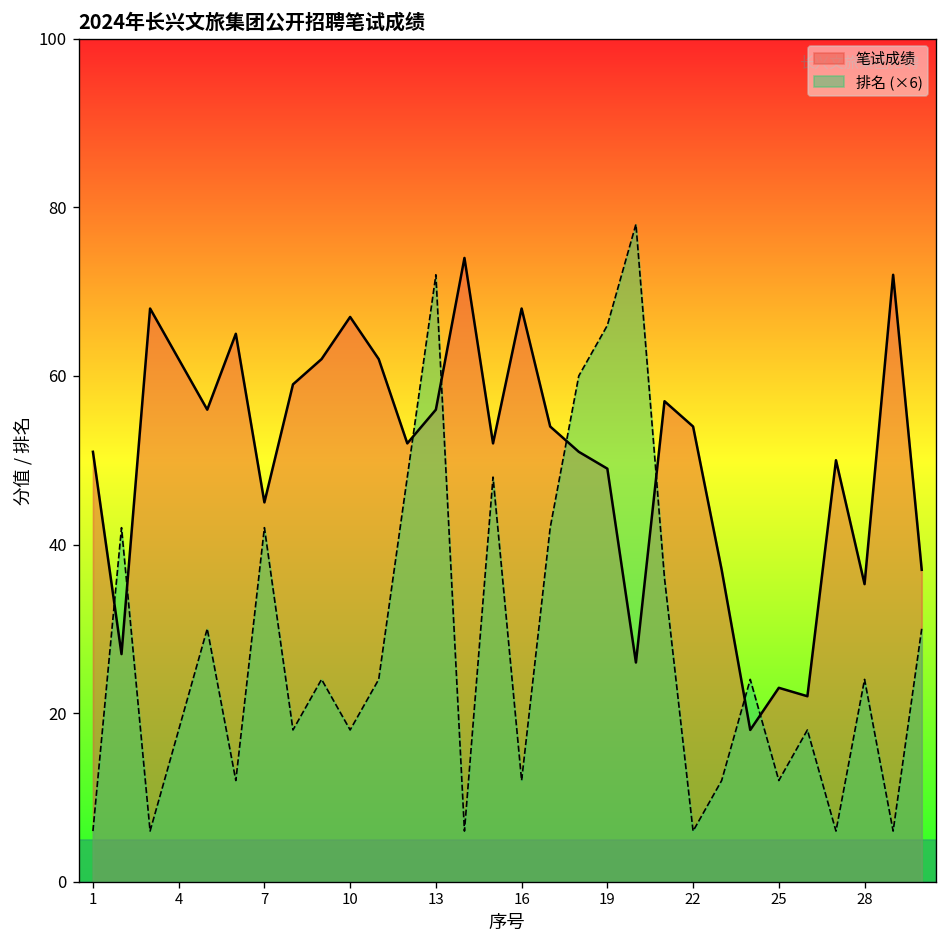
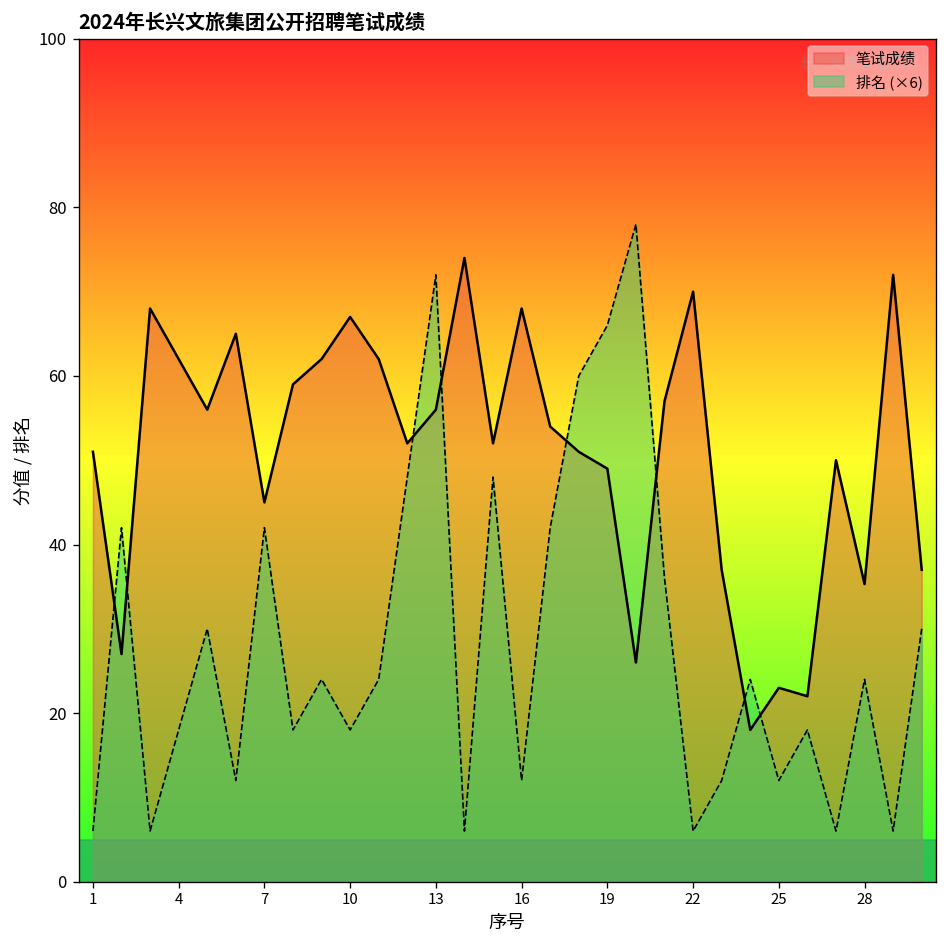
  {
    "笔试成绩": {
      "1": 51,
      "4": 62,
      "7": 45,
      "10": 67,
      "13": 56,
      "16": 68,
      "19": 49,
-     "22": 54,
+     "22": 70,
      "25": 23,
      "28": 35
    },
    "排名 (×6)": {
      "1": 6,
      "4": 18,
      "7": 42,
      "10": 18,
      "13": 72,
      "16": 12,
      "19": 66,
      "22": 6,
      "25": 12,
      "28": 24
    }
  }
